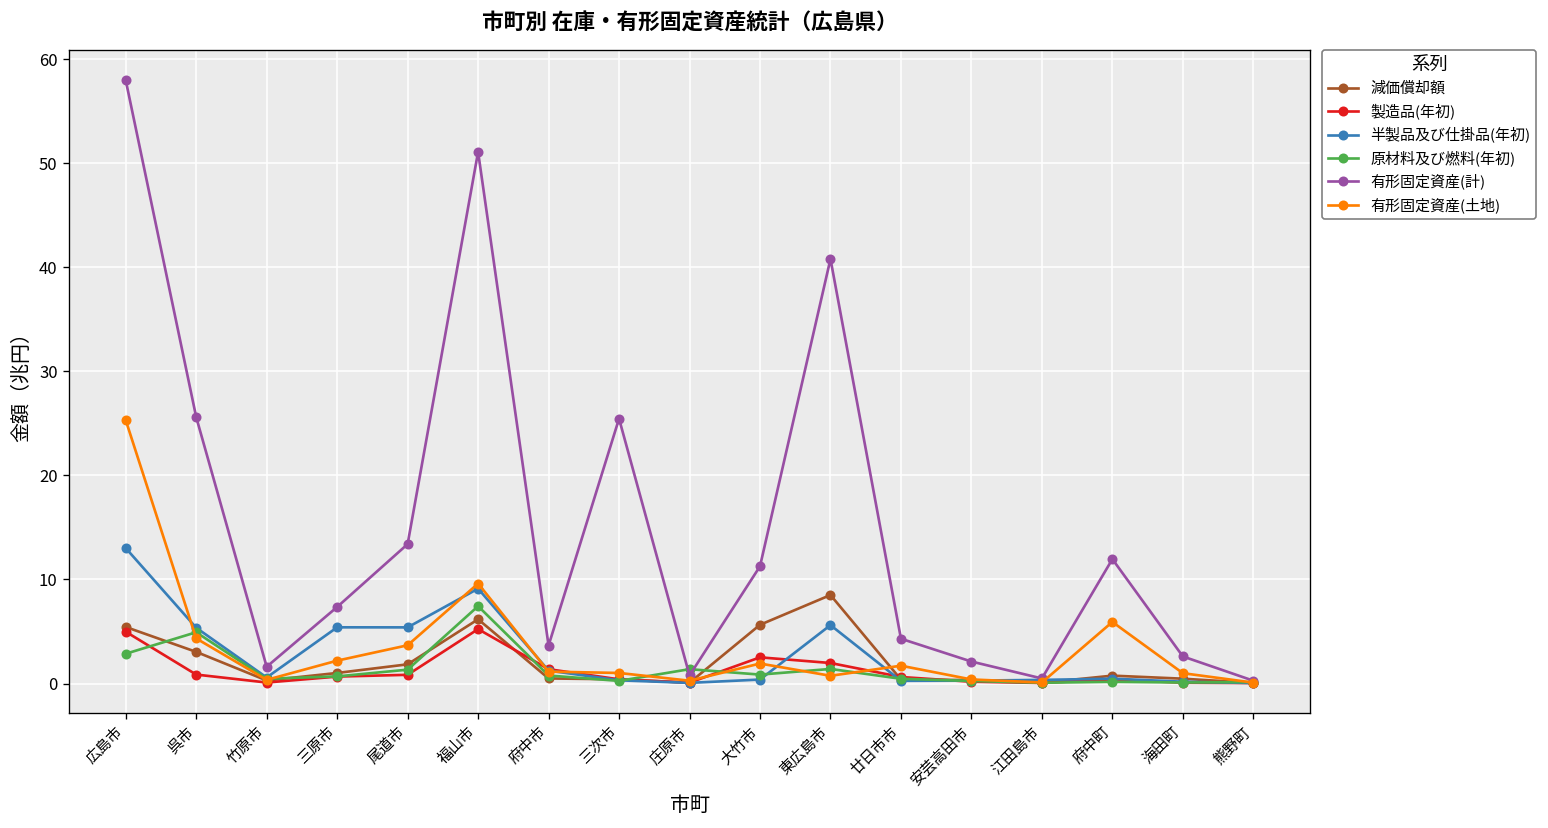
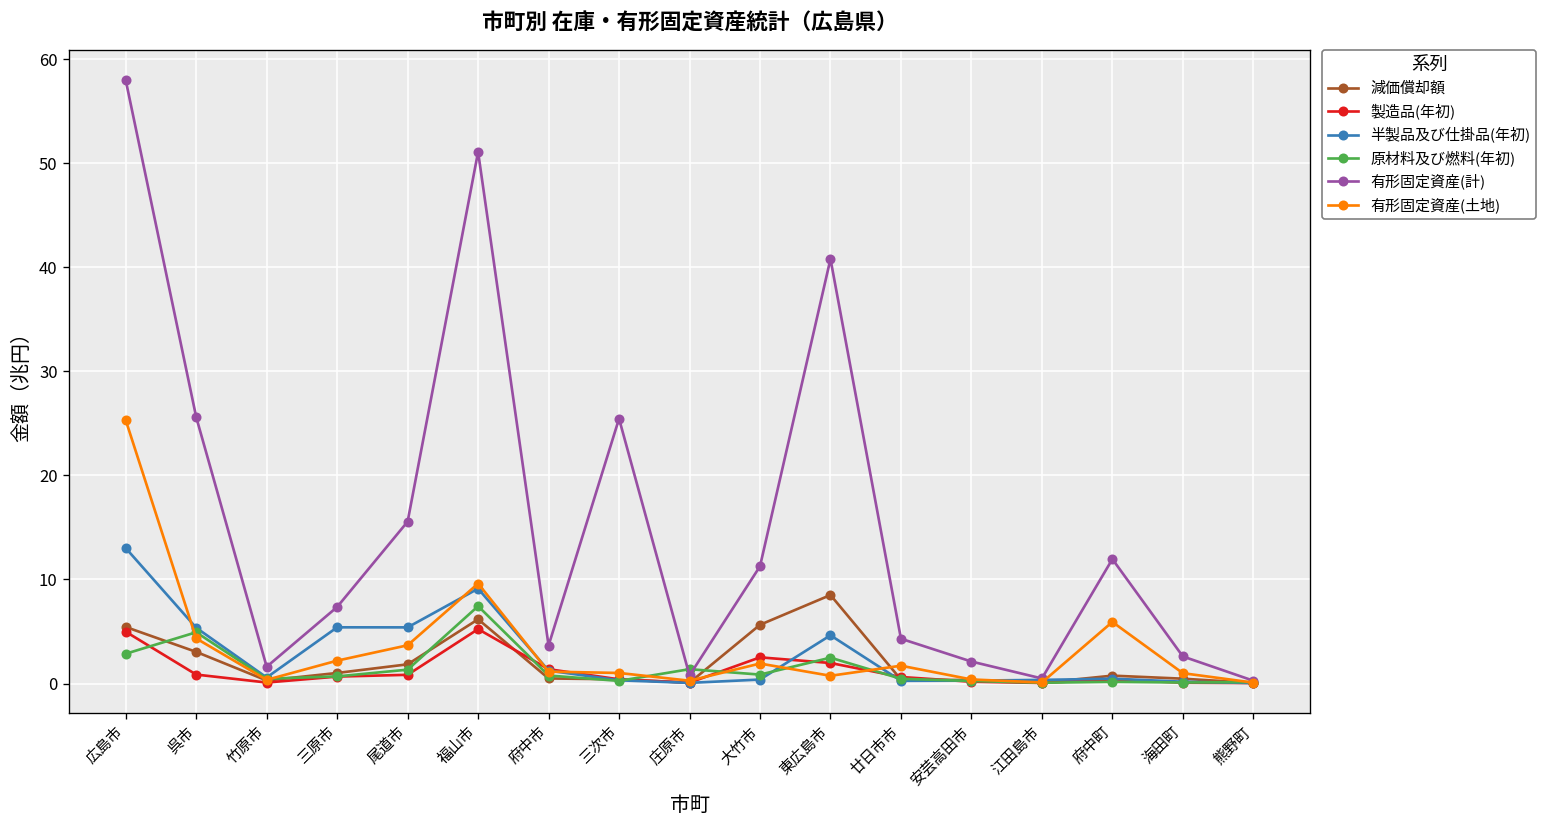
  {
    "減価償却額": {
      "広島市": 5,
      "呉市": 3,
      "三原市": 1,
      "尾道市": 2,
      "福山市": 6,
      "大竹市": 6,
      "東広島市": 9,
      "府中町": 1
    },
    "製造品(年初)": {
      "広島市": 5,
      "呉市": 1,
      "尾道市": 1,
      "福山市": 5,
      "大竹市": 3,
      "東広島市": 2
    },
    "半製品及び仕掛品(年初)": {
      "広島市": 13,
      "呉市": 5,
      "三原市": 5,
      "尾道市": 5,
      "福山市": 9,
      "大竹市": 0,
-     "東広島市": 6
+     "東広島市": 5
    },
    "原材料及び燃料(年初)": {
      "広島市": 3,
      "呉市": 5,
      "尾道市": 1,
      "福山市": 7,
      "庄原市": 1,
      "大竹市": 1,
-     "東広島市": 1
+     "東広島市": 2
    },
    "有形固定資産(計)": {
      "広島市": 58,
      "呉市": 26,
      "竹原市": 2,
      "三原市": 7,
-     "尾道市": 13,
+     "尾道市": 16,
      "福山市": 51,
      "府中市": 4,
      "三次市": 25,
      "庄原市": 1,
      "大竹市": 11,
      "東広島市": 41,
      "廿日市市": 4,
      "安芸高田市": 2,
      "府中町": 12,
      "海田町": 3
    },
    "有形固定資産(土地)": {
      "広島市": 25,
      "呉市": 4,
      "三原市": 2,
      "尾道市": 4,
      "福山市": 10,
      "三次市": 1,
      "大竹市": 2,
      "東広島市": 1,
      "廿日市市": 2,
      "府中町": 6,
      "海田町": 1
    }
  }
